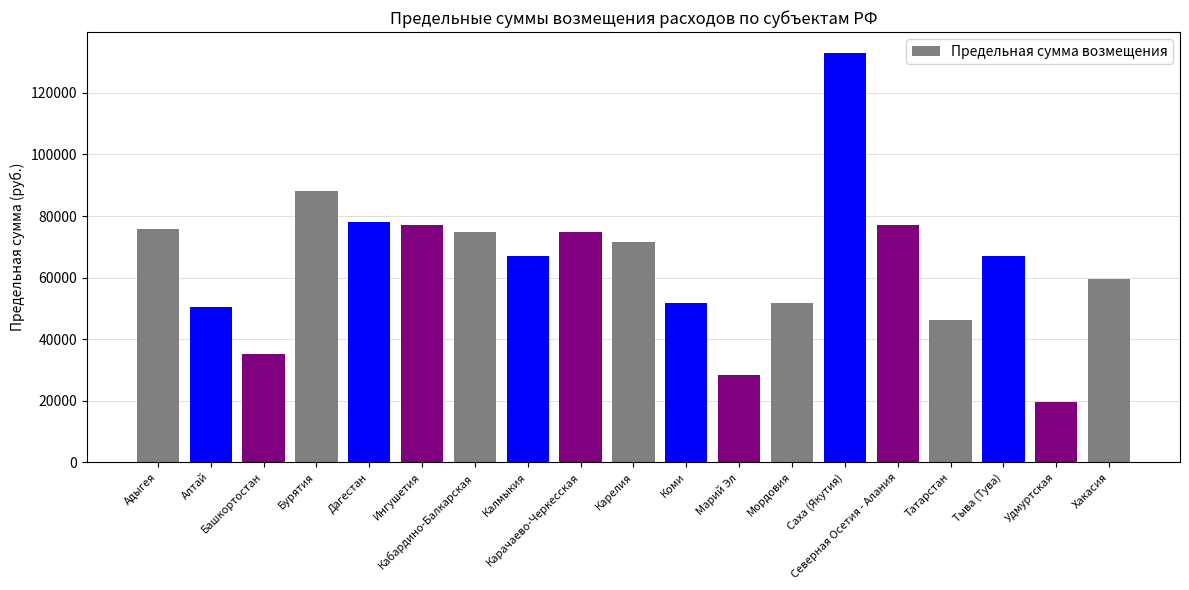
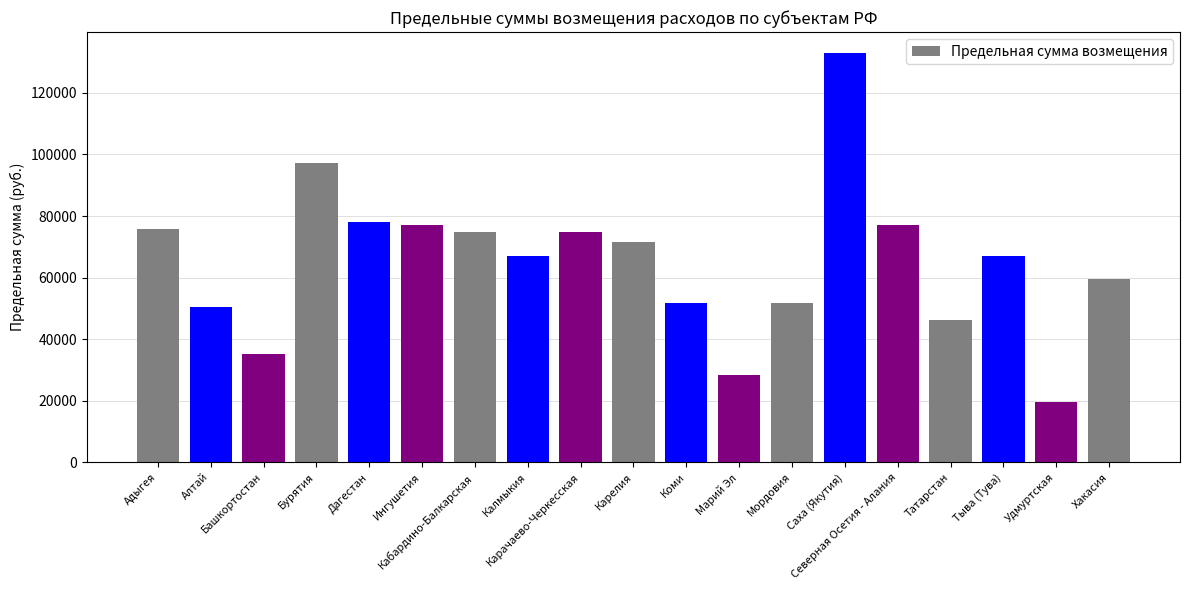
  {
    "Адыгея": 76000,
    "Алтай": 51000,
    "Башкортостан": 35000,
-   "Бурятия": 88000,
+   "Бурятия": 97000,
    "Дагестан": 78000,
    "Ингушетия": 77000,
    "Кабардино-Балкарская": 75000,
    "Калмыкия": 67000,
    "Карачаево-Черкесская": 75000,
    "Карелия": 72000,
    "Коми": 52000,
    "Марий Эл": 28000,
    "Мордовия": 52000,
    "Саха (Якутия)": 133000,
    "Северная Осетия - Алания": 77000,
    "Татарстан": 46000,
    "Тыва (Тува)": 67000,
    "Удмуртская": 20000,
    "Хакасия": 59000
  }
